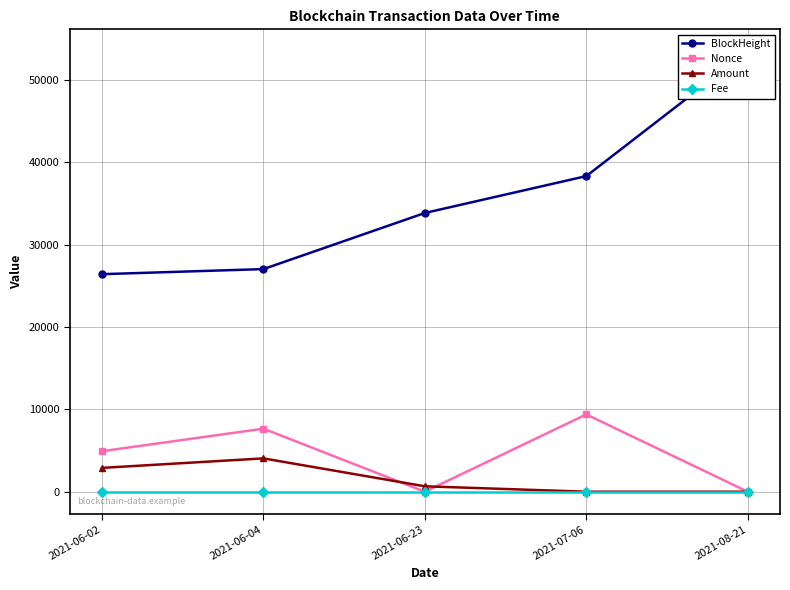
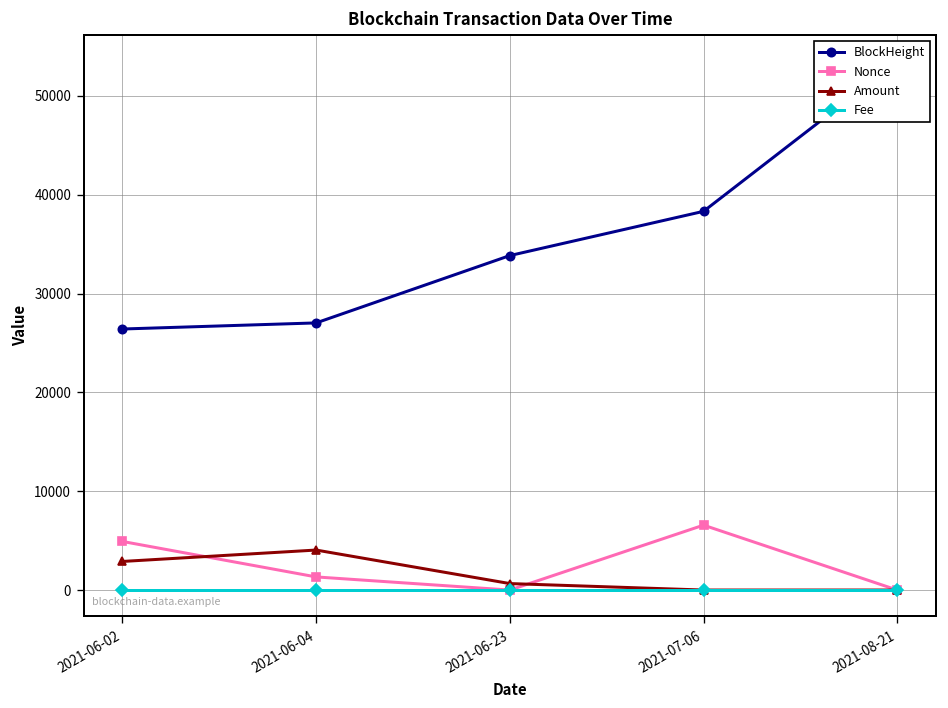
  {
    "BlockHeight": {
      "2021-06-02": 26000,
      "2021-06-04": 27000,
      "2021-06-23": 34000,
      "2021-07-06": 38000
    },
    "Nonce": {
      "2021-06-02": 5000,
-     "2021-06-04": 8000,
-     "2021-07-06": 9000
+     "2021-06-04": 1000,
+     "2021-07-06": 7000
    },
    "Amount": {
      "2021-06-02": 3000,
      "2021-06-04": 4000,
      "2021-06-23": 1000
    },
    "Fee": {
      "2021-06-02": 0,
      "2021-06-04": 0
    }
  }
